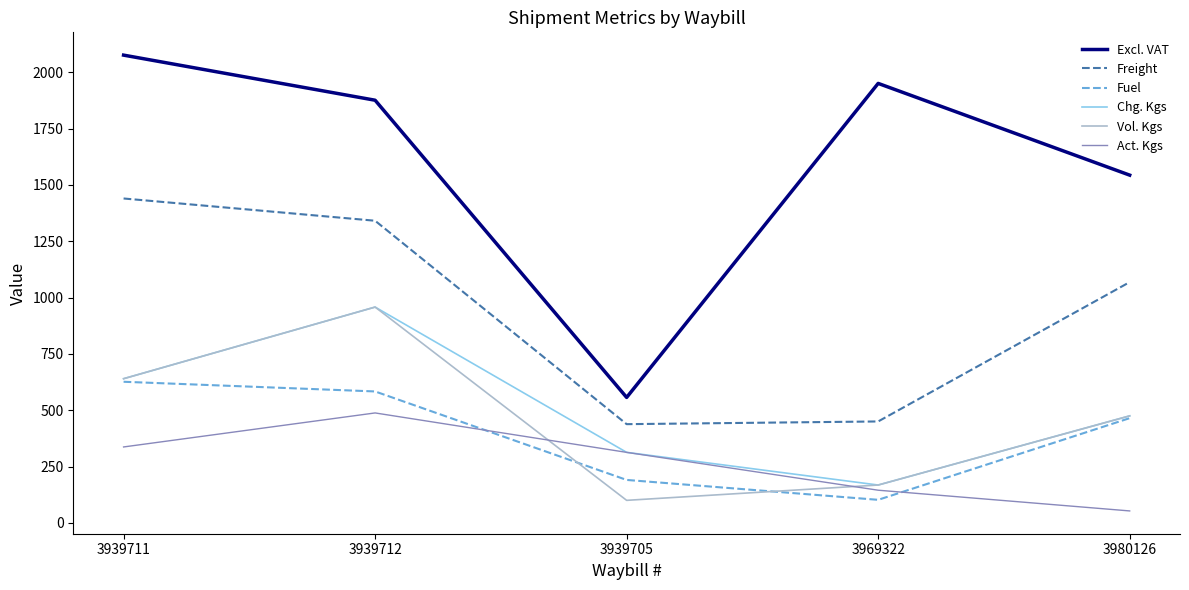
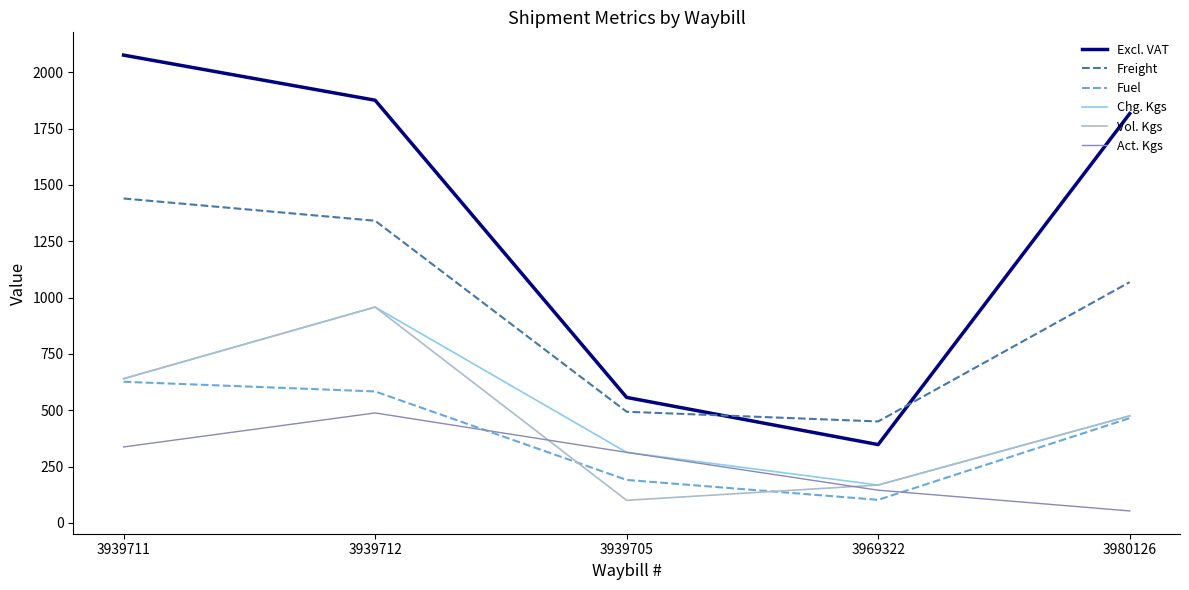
  {
    "Excl. VAT": {
      "3939711": 2080,
      "3939712": 1880,
      "3939705": 560,
-     "3969322": 1950,
-     "3980126": 1540
+     "3969322": 350,
+     "3980126": 1820
    },
    "Freight": {
      "3939711": 1440,
      "3939712": 1340,
-     "3939705": 440,
+     "3939705": 490,
      "3969322": 450,
      "3980126": 1070
    }
  }
